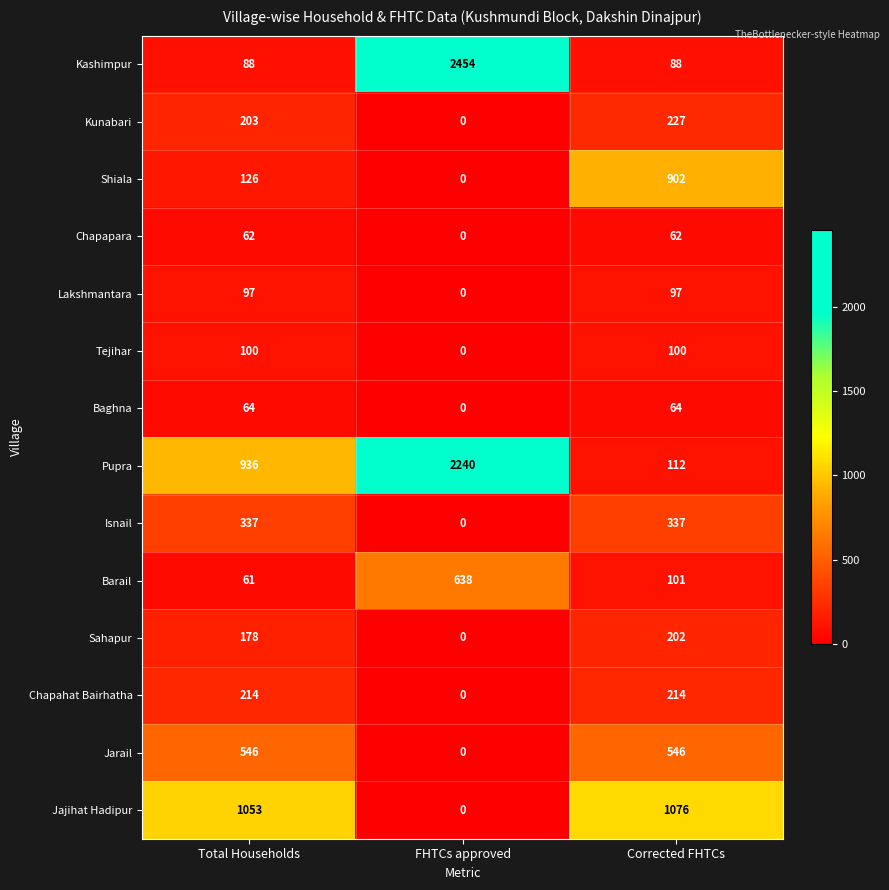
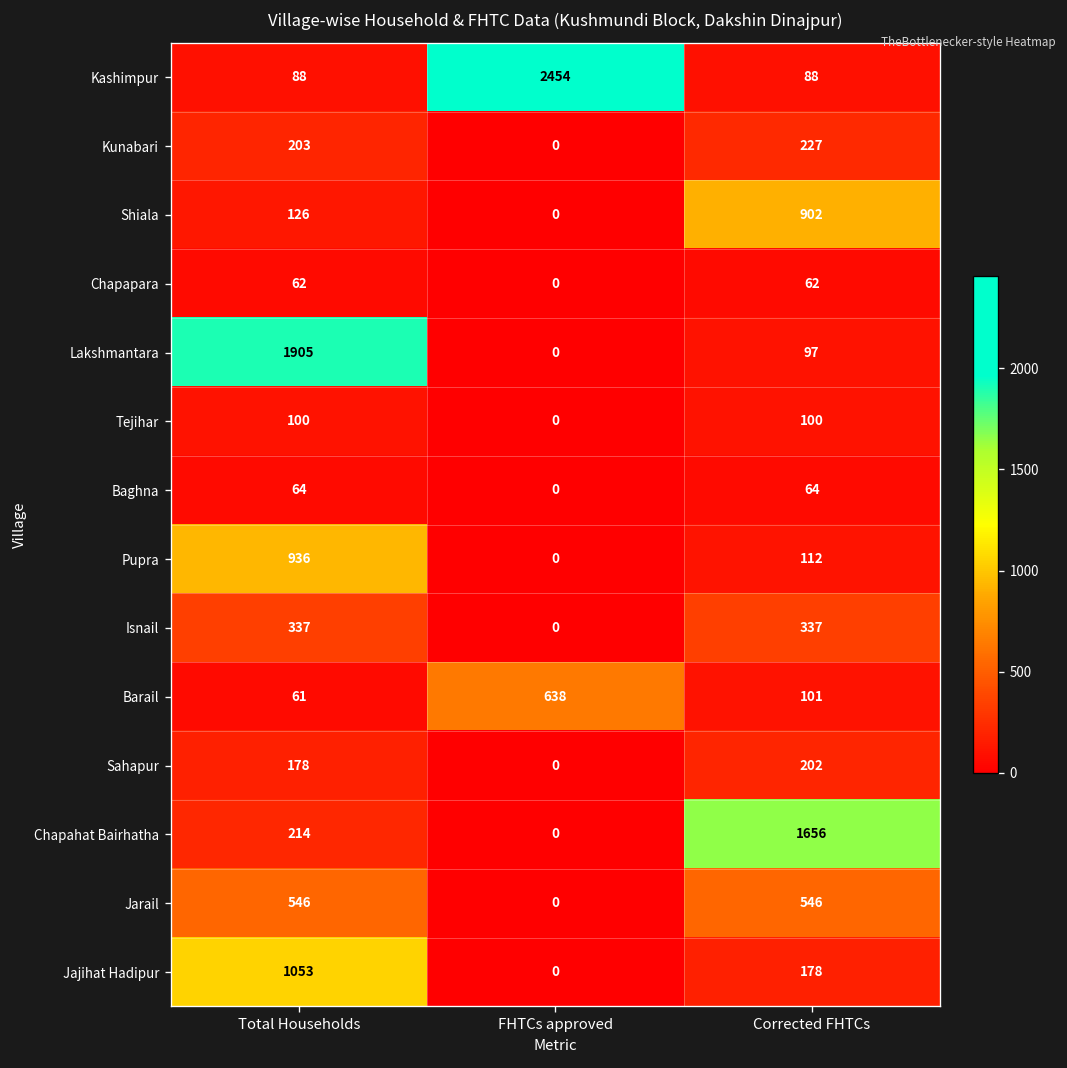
  {
    "Kashimpur": {
      "Total Households": 88,
      "FHTCs approved": 2454,
      "Corrected FHTCs": 88
    },
    "Kunabari": {
      "Total Households": 203,
      "FHTCs approved": 0,
      "Corrected FHTCs": 227
    },
    "Shiala": {
      "Total Households": 126,
      "FHTCs approved": 0,
      "Corrected FHTCs": 902
    },
    "Chapapara": {
      "Total Households": 62,
      "FHTCs approved": 0,
      "Corrected FHTCs": 62
    },
    "Lakshmantara": {
-     "Total Households": 97,
+     "Total Households": 1905,
      "FHTCs approved": 0,
      "Corrected FHTCs": 97
    },
    "Tejihar": {
      "Total Households": 100,
      "FHTCs approved": 0,
      "Corrected FHTCs": 100
    },
    "Baghna": {
      "Total Households": 64,
      "FHTCs approved": 0,
      "Corrected FHTCs": 64
    },
    "Pupra": {
      "Total Households": 936,
-     "FHTCs approved": 2240,
+     "FHTCs approved": 0,
      "Corrected FHTCs": 112
    },
    "Isnail": {
      "Total Households": 337,
      "FHTCs approved": 0,
      "Corrected FHTCs": 337
    },
    "Barail": {
      "Total Households": 61,
      "FHTCs approved": 638,
      "Corrected FHTCs": 101
    },
    "Sahapur": {
      "Total Households": 178,
      "FHTCs approved": 0,
      "Corrected FHTCs": 202
    },
    "Chapahat Bairhatha": {
      "Total Households": 214,
      "FHTCs approved": 0,
-     "Corrected FHTCs": 214
+     "Corrected FHTCs": 1656
    },
    "Jarail": {
      "Total Households": 546,
      "FHTCs approved": 0,
      "Corrected FHTCs": 546
    },
    "Jajihat Hadipur": {
      "Total Households": 1053,
      "FHTCs approved": 0,
-     "Corrected FHTCs": 1076
+     "Corrected FHTCs": 178
    }
  }
